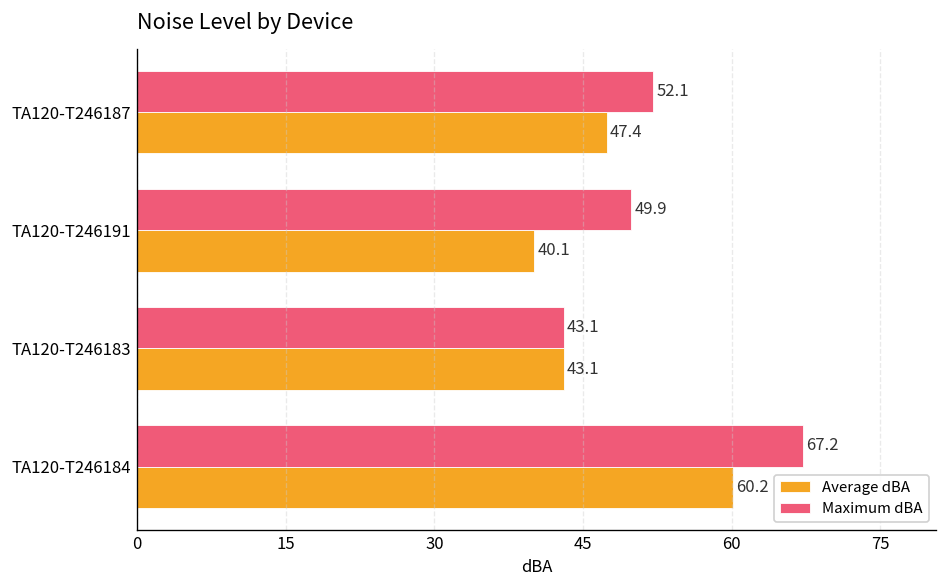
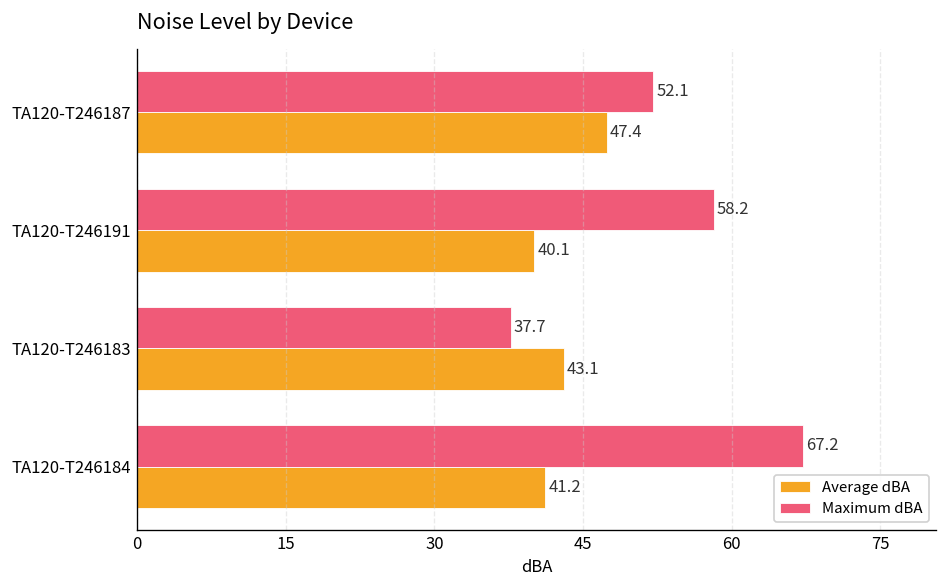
  {
    "Average dBA": {
      "TA120-T246187": 47.4,
      "TA120-T246191": 40.1,
      "TA120-T246183": 43.1,
-     "TA120-T246184": 60.2
+     "TA120-T246184": 41.2
    },
    "Maximum dBA": {
      "TA120-T246187": 52.1,
-     "TA120-T246191": 49.9,
-     "TA120-T246183": 43.1,
+     "TA120-T246191": 58.2,
+     "TA120-T246183": 37.7,
      "TA120-T246184": 67.2
    }
  }
